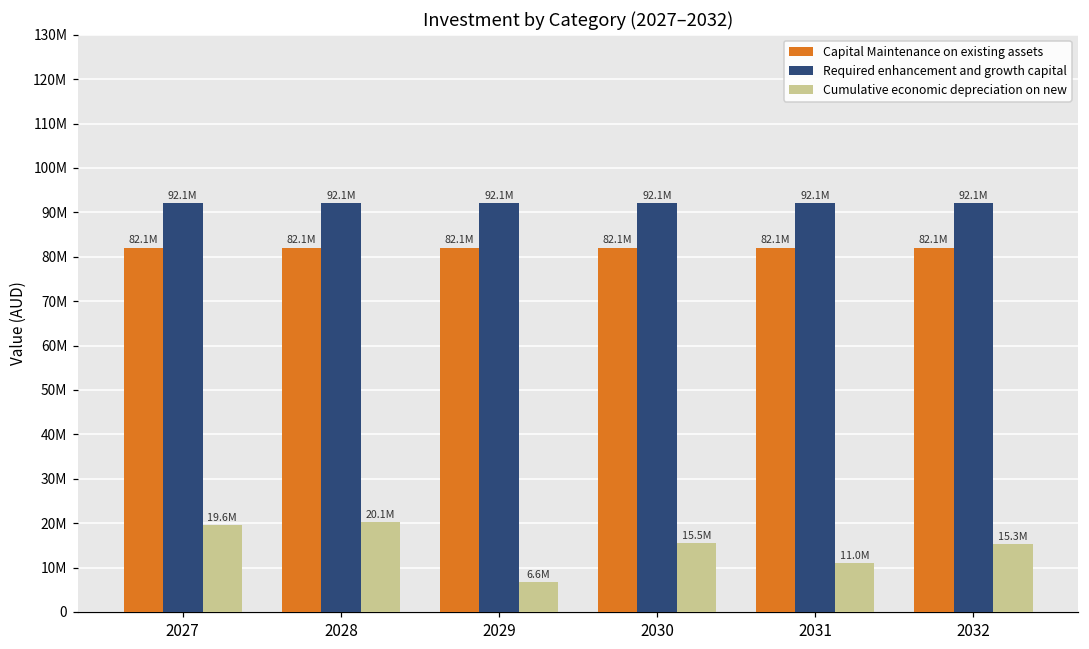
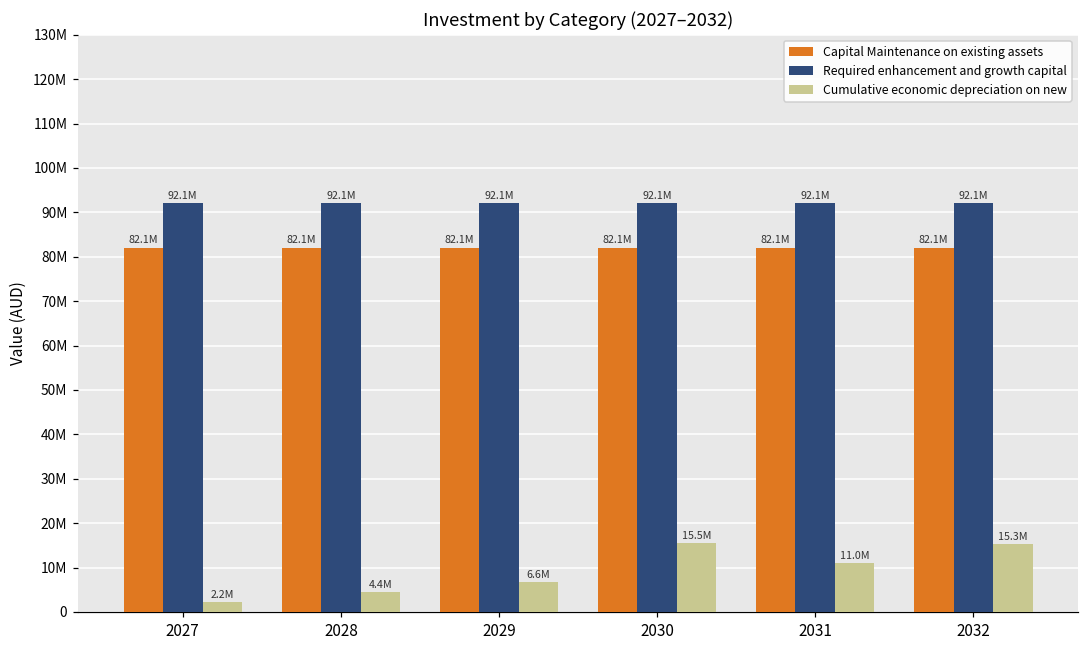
  {
    "Capital Maintenance on existing assets": {
      "2027": "82.1M",
      "2028": "82.1M",
      "2029": "82.1M",
      "2030": "82.1M",
      "2031": "82.1M",
      "2032": "82.1M"
    },
    "Required enhancement and growth capital": {
      "2027": "92.1M",
      "2028": "92.1M",
      "2029": "92.1M",
      "2030": "92.1M",
      "2031": "92.1M",
      "2032": "92.1M"
    },
    "Cumulative economic depreciation on new": {
-     "2027": "19.6M",
-     "2028": "20.1M",
+     "2027": "2.2M",
+     "2028": "4.4M",
      "2029": "6.6M",
      "2030": "15.5M",
      "2031": "11.0M",
      "2032": "15.3M"
    }
  }
